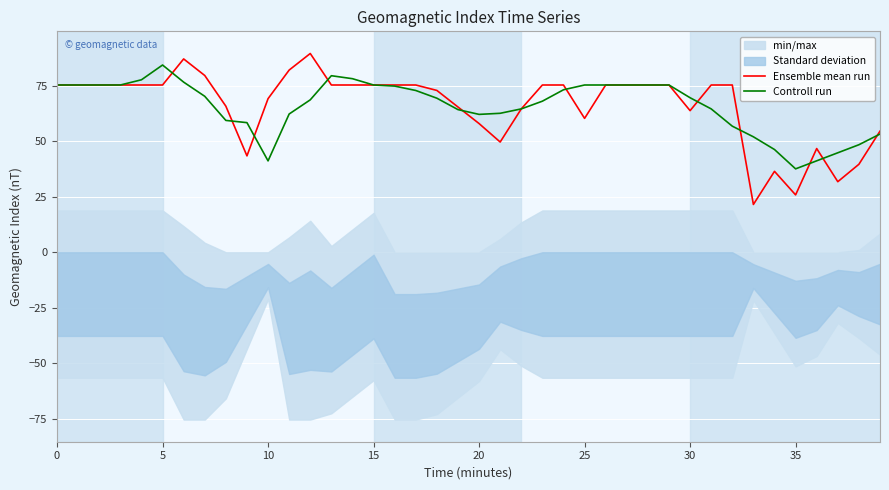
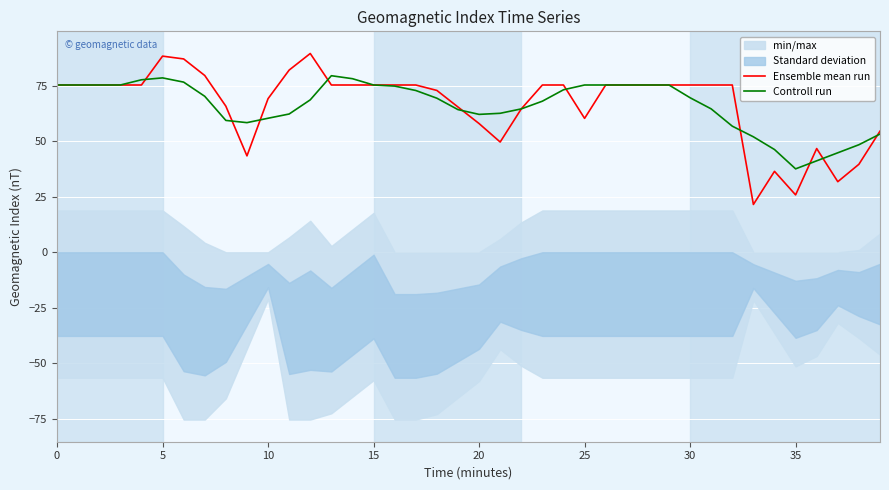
  {
    "Ensemble mean run": {
-     "5": 75,
+     "5": 88,
      "10": 69,
      "20": 58,
      "25": 60,
-     "30": 64,
+     "30": 75,
      "35": 26
    },
    "Controll run": {
-     "5": 84,
-     "10": 41,
+     "5": 79,
+     "10": 60,
      "20": 62,
      "25": 75,
      "30": 70,
      "35": 38
    }
  }
